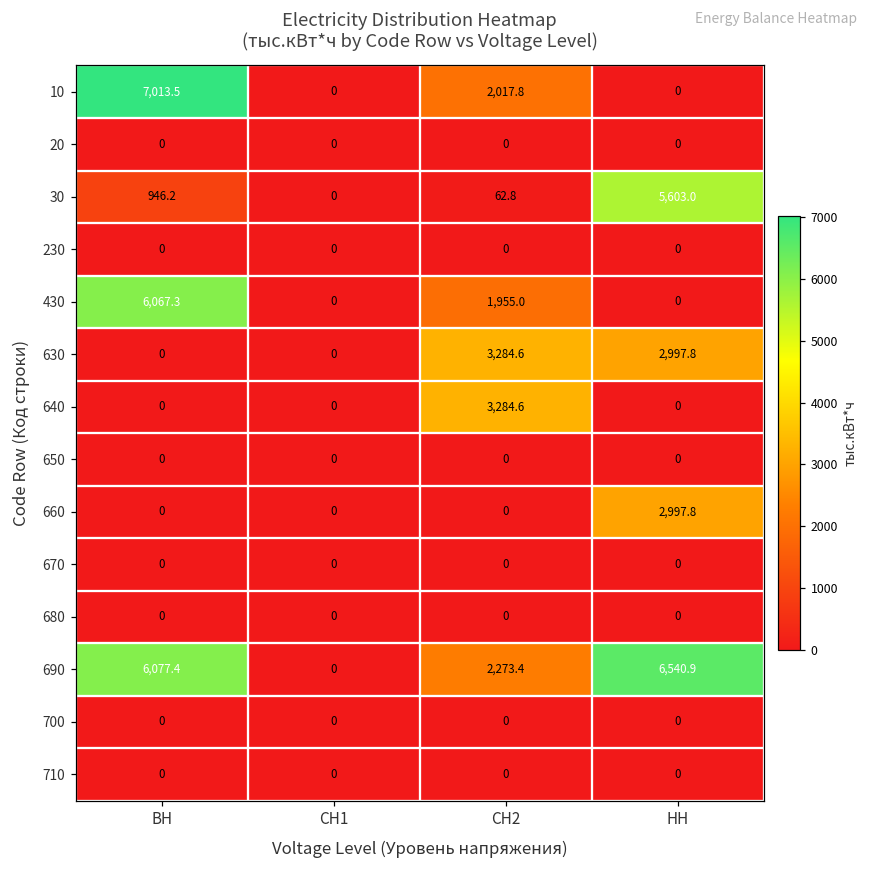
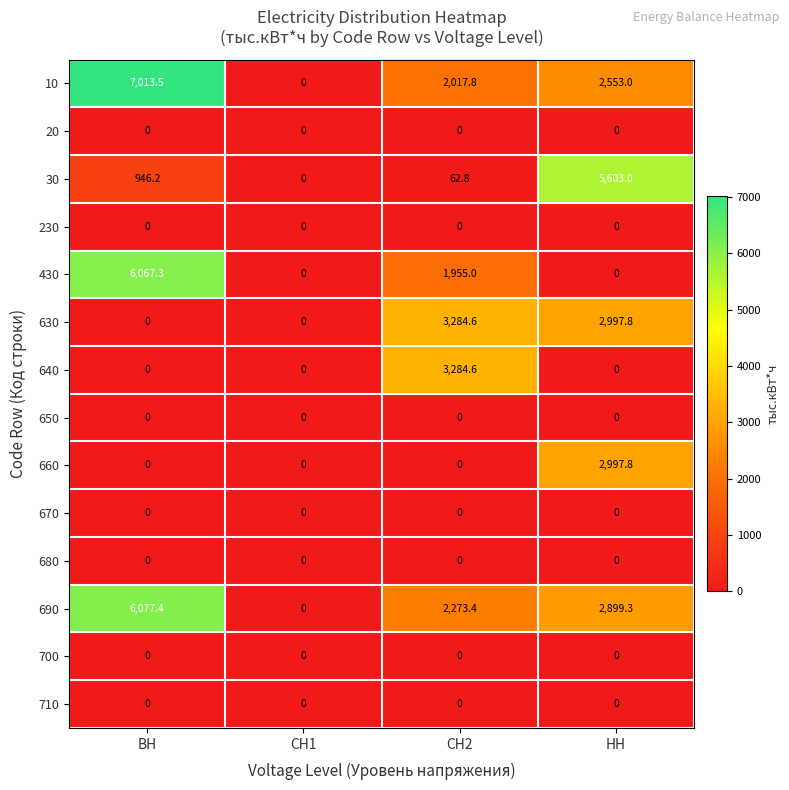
  {
    "10": {
      "ВН": "7,013.5",
      "СН1": "0",
      "СН2": "2,017.8",
-     "НН": "0"
+     "НН": "2,553.0"
    },
    "20": {
      "ВН": "0",
      "СН1": "0",
      "СН2": "0",
      "НН": "0"
    },
    "30": {
      "ВН": "946.2",
      "СН1": "0",
      "СН2": "62.8",
      "НН": "5,603.0"
    },
    "230": {
      "ВН": "0",
      "СН1": "0",
      "СН2": "0",
      "НН": "0"
    },
    "430": {
      "ВН": "6,067.3",
      "СН1": "0",
      "СН2": "1,955.0",
      "НН": "0"
    },
    "630": {
      "ВН": "0",
      "СН1": "0",
      "СН2": "3,284.6",
      "НН": "2,997.8"
    },
    "640": {
      "ВН": "0",
      "СН1": "0",
      "СН2": "3,284.6",
      "НН": "0"
    },
    "650": {
      "ВН": "0",
      "СН1": "0",
      "СН2": "0",
      "НН": "0"
    },
    "660": {
      "ВН": "0",
      "СН1": "0",
      "СН2": "0",
      "НН": "2,997.8"
    },
    "670": {
      "ВН": "0",
      "СН1": "0",
      "СН2": "0",
      "НН": "0"
    },
    "680": {
      "ВН": "0",
      "СН1": "0",
      "СН2": "0",
      "НН": "0"
    },
    "690": {
      "ВН": "6,077.4",
      "СН1": "0",
      "СН2": "2,273.4",
-     "НН": "6,540.9"
+     "НН": "2,899.3"
    },
    "700": {
      "ВН": "0",
      "СН1": "0",
      "СН2": "0",
      "НН": "0"
    },
    "710": {
      "ВН": "0",
      "СН1": "0",
      "СН2": "0",
      "НН": "0"
    }
  }
